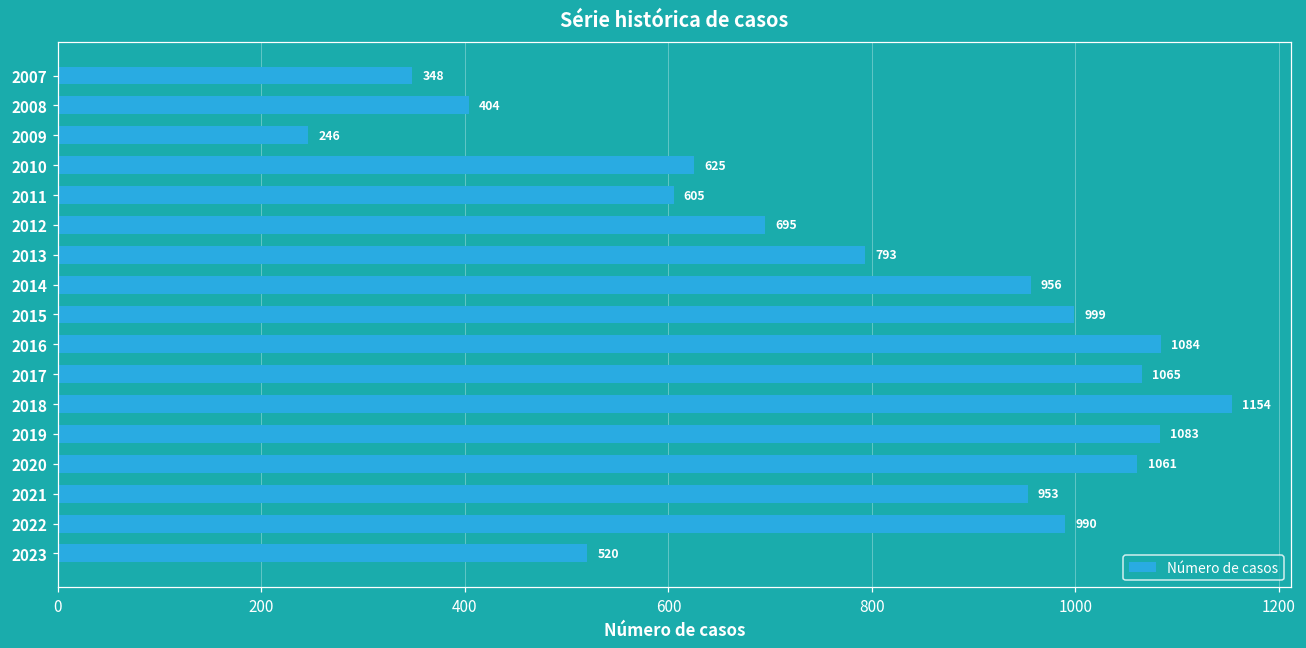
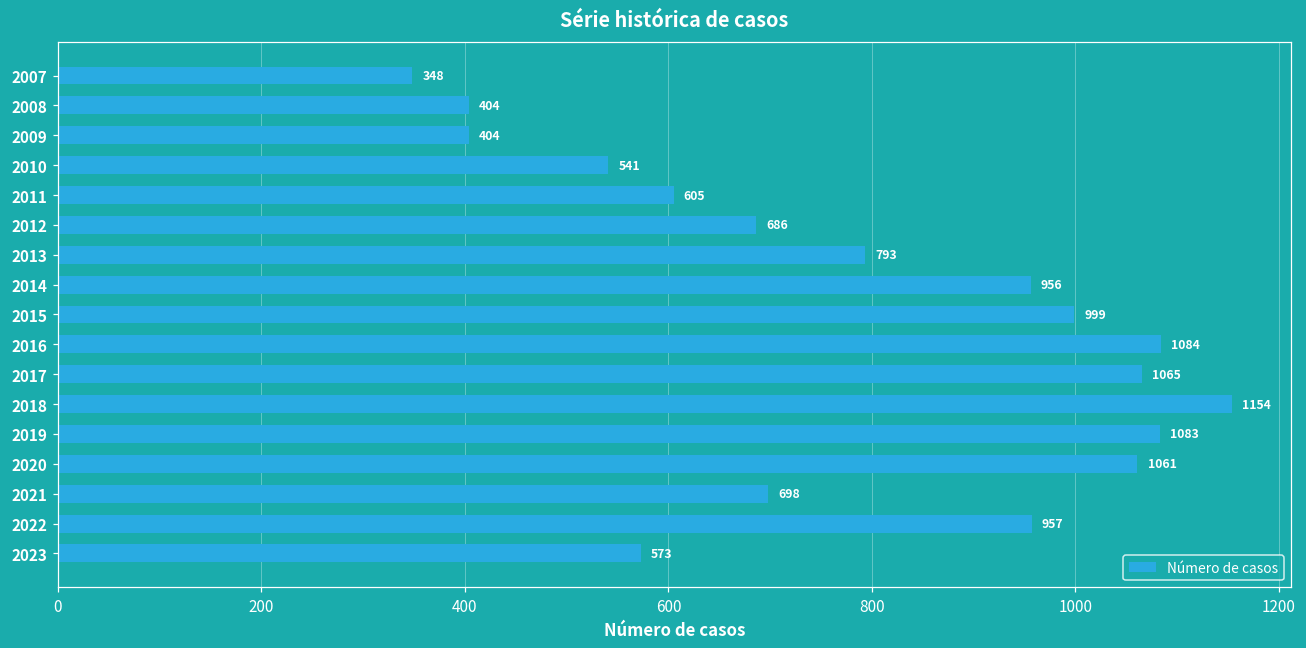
  {
    "2007": 348,
    "2008": 404,
-   "2009": 246,
-   "2010": 625,
+   "2009": 404,
+   "2010": 541,
    "2011": 605,
-   "2012": 695,
+   "2012": 686,
    "2013": 793,
    "2014": 956,
    "2015": 999,
    "2016": 1084,
    "2017": 1065,
    "2018": 1154,
    "2019": 1083,
    "2020": 1061,
-   "2021": 953,
-   "2022": 990,
-   "2023": 520
+   "2021": 698,
+   "2022": 957,
+   "2023": 573
  }
